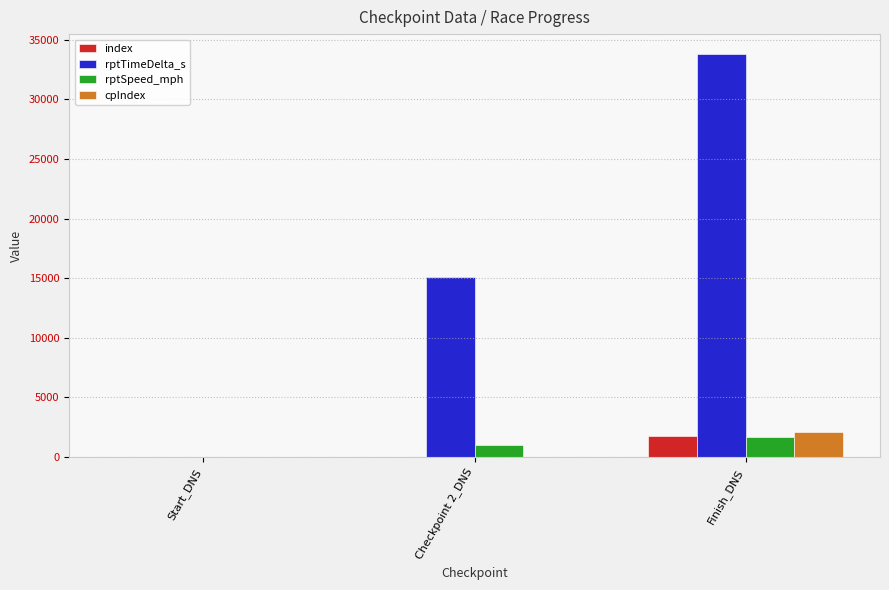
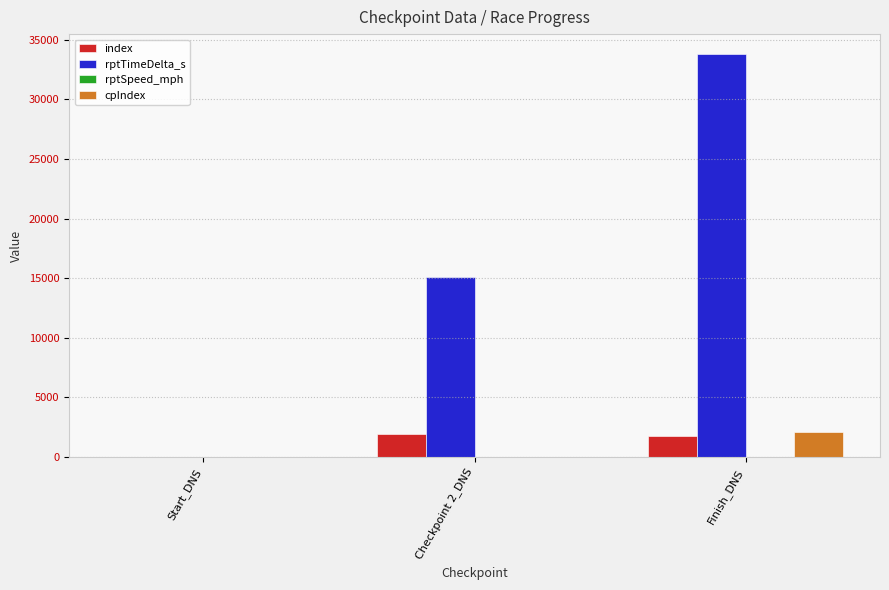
  {
    "index": {
      "Start_DNS": 0,
-     "Checkpoint 2_DNS": 0,
+     "Checkpoint 2_DNS": 1900,
      "Finish_DNS": 1800
    },
    "rptTimeDelta_s": {
      "Start_DNS": 0,
      "Checkpoint 2_DNS": 15100,
      "Finish_DNS": 33800
    },
    "rptSpeed_mph": {
      "Start_DNS": 0,
-     "Checkpoint 2_DNS": 1000,
-     "Finish_DNS": 1700
+     "Checkpoint 2_DNS": 0,
+     "Finish_DNS": 0
    },
    "cpIndex": {
      "Start_DNS": 0,
      "Finish_DNS": 2100
    }
  }
